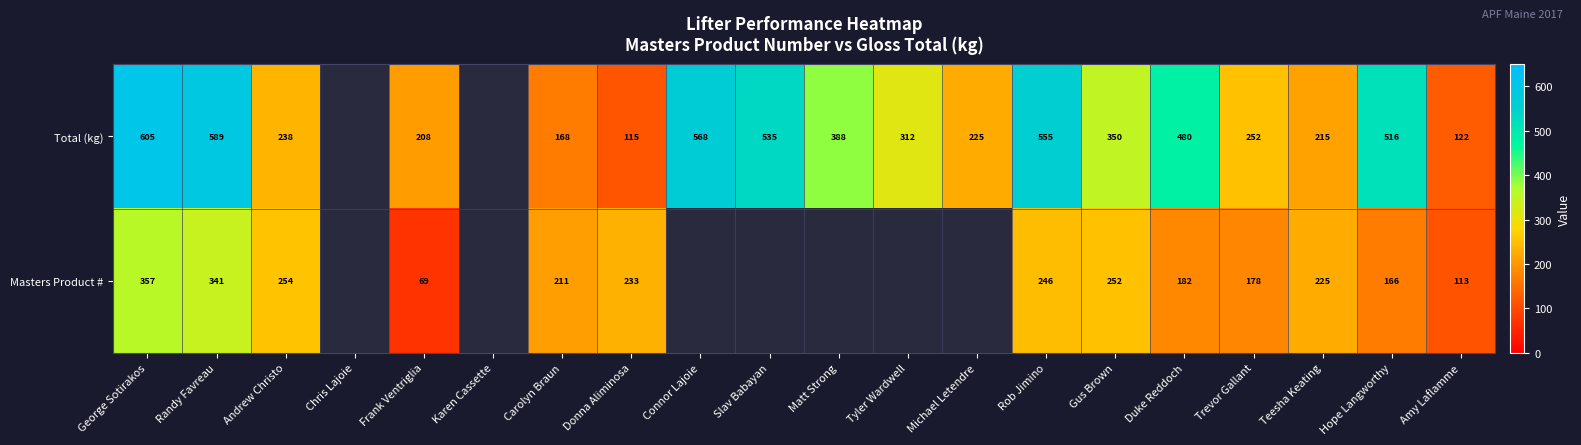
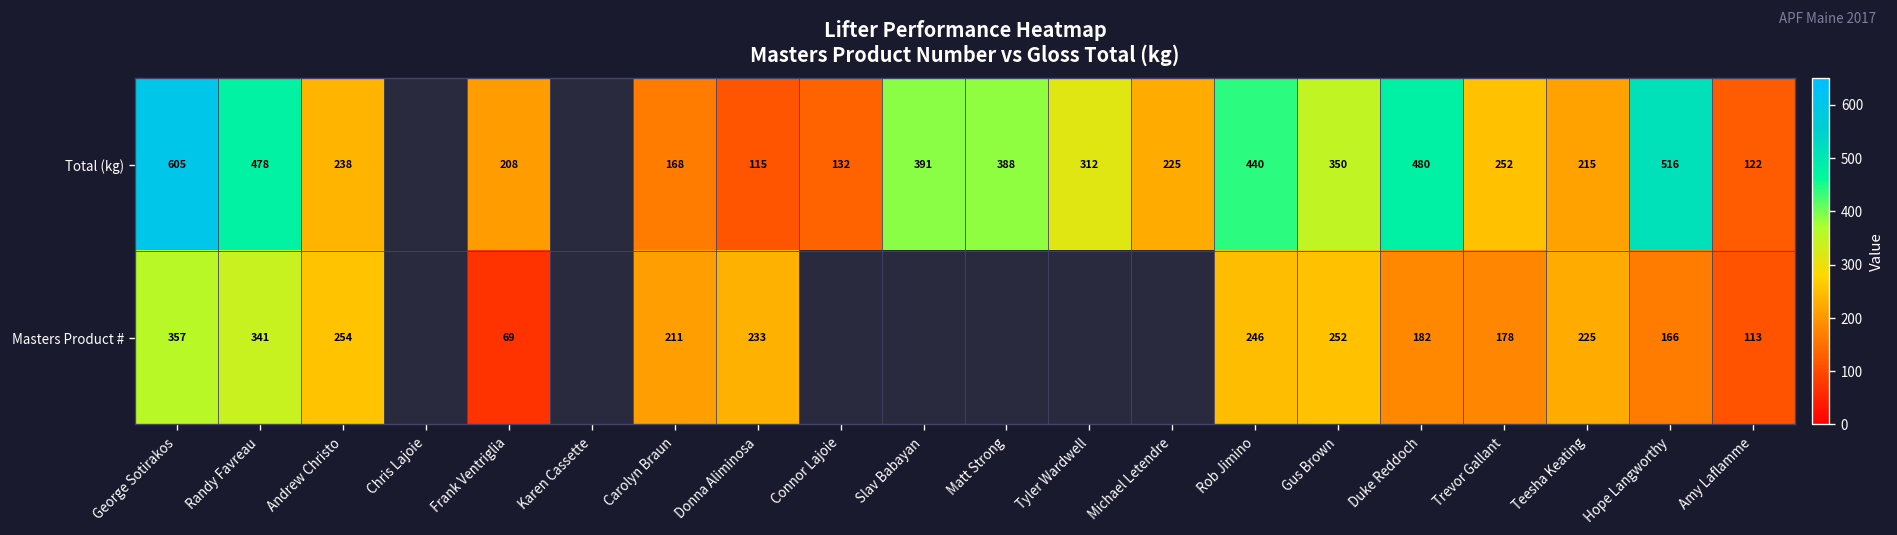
  {
    "Total (kg)": {
      "George Sotirakos": 605,
-     "Randy Favreau": 589,
+     "Randy Favreau": 478,
      "Andrew Christo": 238,
      "Frank Ventriglia": 208,
      "Carolyn Braun": 168,
      "Donna Aliminosa": 115,
-     "Connor Lajoie": 568,
-     "Slav Babayan": 535,
+     "Connor Lajoie": 132,
+     "Slav Babayan": 391,
      "Matt Strong": 388,
      "Tyler Wardwell": 312,
      "Michael Letendre": 225,
-     "Rob Jimino": 555,
+     "Rob Jimino": 440,
      "Gus Brown": 350,
      "Duke Reddoch": 480,
      "Trevor Gallant": 252,
      "Teesha Keating": 215,
      "Hope Langworthy": 516,
      "Amy Laflamme": 122
    },
    "Masters Product #": {
      "George Sotirakos": 357,
      "Randy Favreau": 341,
      "Andrew Christo": 254,
      "Frank Ventriglia": 69,
      "Carolyn Braun": 211,
      "Donna Aliminosa": 233,
      "Rob Jimino": 246,
      "Gus Brown": 252,
      "Duke Reddoch": 182,
      "Trevor Gallant": 178,
      "Teesha Keating": 225,
      "Hope Langworthy": 166,
      "Amy Laflamme": 113
    }
  }
